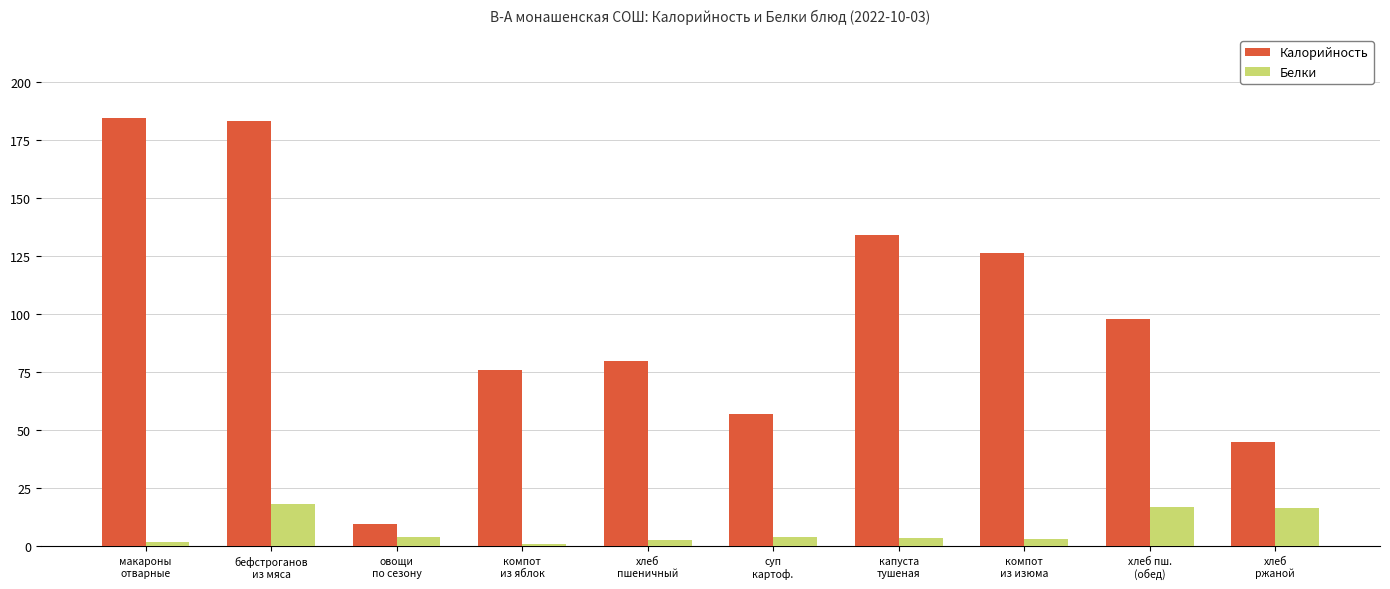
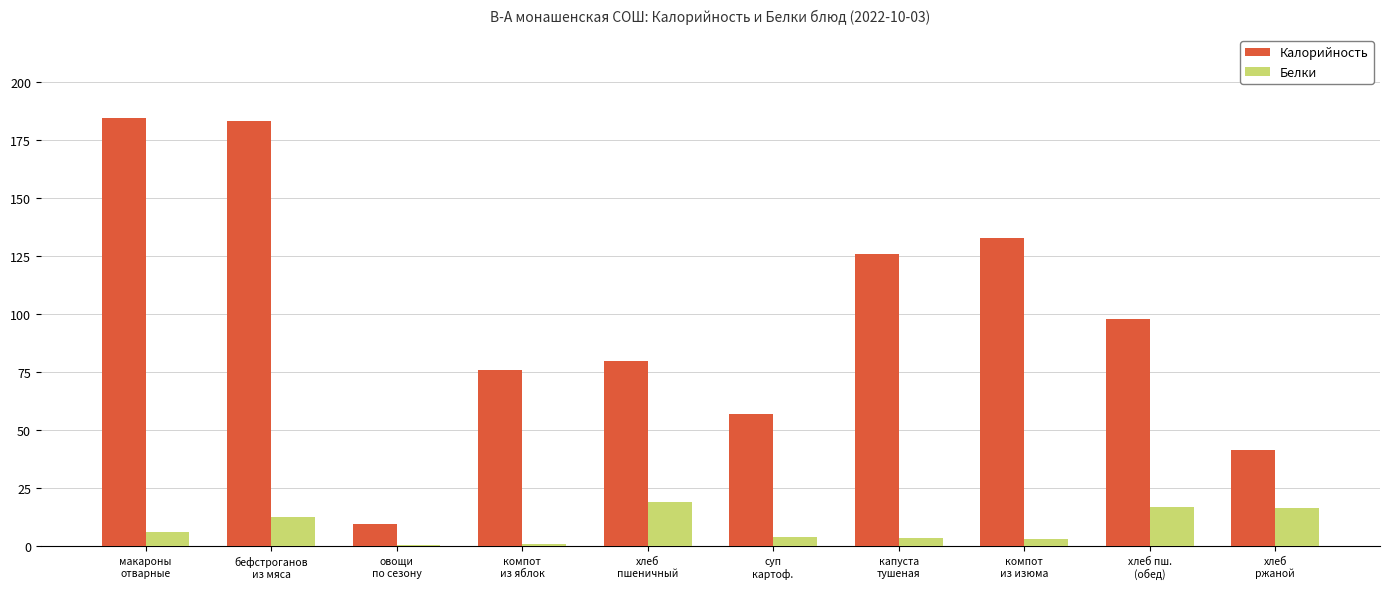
  {
    "Калорийность": {
      "макароны отварные": 184,
      "бефстроганов из мяса": 183,
      "овощи по сезону": 10,
      "компот из яблок": 76,
      "хлеб пшеничный": 80,
      "суп картоф.": 57,
-     "капуста тушеная": 134,
-     "компот из изюма": 126,
+     "капуста тушеная": 126,
+     "компот из изюма": 133,
      "хлеб пш. (обед)": 98,
-     "хлеб ржаной": 45
+     "хлеб ржаной": 41
    },
    "Белки": {
-     "макароны отварные": 2,
-     "бефстроганов из мяса": 18,
-     "овощи по сезону": 4,
-     "хлеб пшеничный": 3,
+     "макароны отварные": 6,
+     "бефстроганов из мяса": 12,
+     "овощи по сезону": 0,
+     "хлеб пшеничный": 19,
      "суп картоф.": 4,
      "капуста тушеная": 3,
      "компот из изюма": 3,
      "хлеб пш. (обед)": 17,
      "хлеб ржаной": 16
    }
  }
